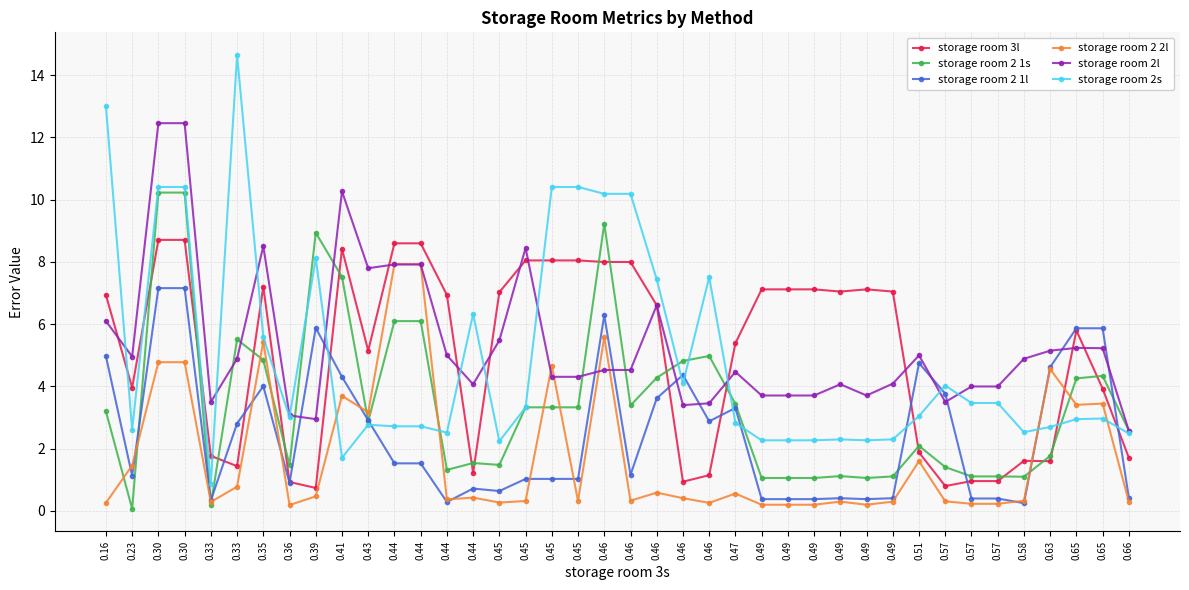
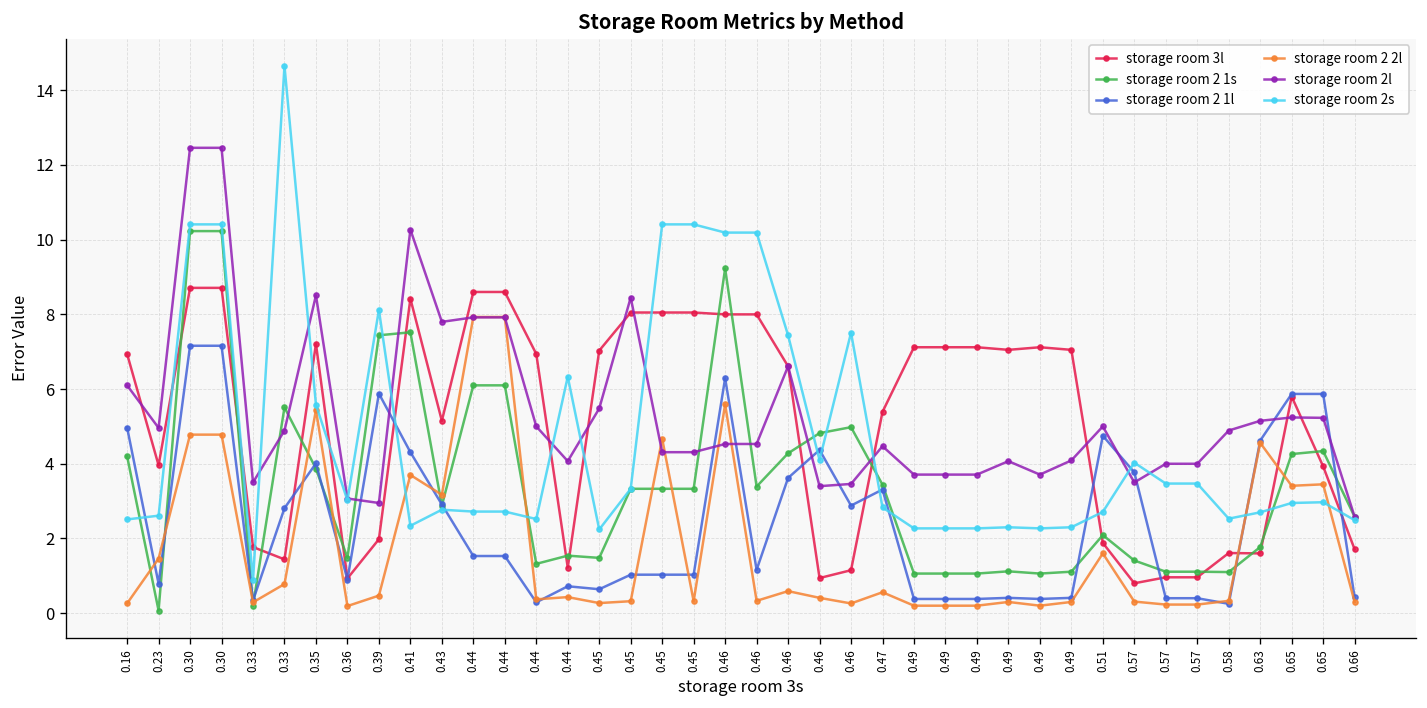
  {
    "storage room 3l": {
      "0.16": 6.9,
      "0.23": 4.0,
      "0.35": 7.2,
-     "0.39": 0.7,
+     "0.39": 2.0,
      "0.41": 8.4,
      "0.43": 5.2,
      "0.47": 5.4,
      "0.51": 1.9,
      "0.58": 1.6,
      "0.63": 1.6,
      "0.66": 1.7
    },
    "storage room 2 1s": {
-     "0.16": 3.2,
+     "0.16": 4.2,
      "0.23": 0.1,
-     "0.35": 4.9,
+     "0.35": 3.9,
      "0.36": 1.5,
-     "0.39": 8.9,
+     "0.39": 7.4,
      "0.41": 7.5,
      "0.47": 3.4,
      "0.51": 2.1,
      "0.58": 1.1,
      "0.63": 1.8
    },
    "storage room 2 1l": {
      "0.16": 5.0,
-     "0.23": 1.1,
+     "0.23": 0.8,
      "0.35": 4.0,
      "0.39": 5.9,
      "0.41": 4.3,
      "0.47": 3.3,
      "0.51": 4.8,
      "0.66": 0.4
    },
    "storage room 2 2l": {
      "0.16": 0.3,
      "0.23": 1.5,
      "0.35": 5.4,
      "0.36": 0.2,
      "0.39": 0.5,
      "0.41": 3.7,
      "0.43": 3.2,
      "0.47": 0.6,
      "0.51": 1.6,
      "0.66": 0.3
    },
    "storage room 2l": {
      "0.16": 6.1,
      "0.23": 5.0,
      "0.35": 8.5,
      "0.39": 3.0,
      "0.41": 10.3,
      "0.43": 7.8,
      "0.47": 4.5,
      "0.51": 5.0,
      "0.58": 4.9,
      "0.63": 5.2
    },
    "storage room 2s": {
-     "0.16": 13.0,
+     "0.16": 2.5,
      "0.23": 2.6,
      "0.35": 5.6,
      "0.39": 8.1,
-     "0.41": 1.7,
+     "0.41": 2.3,
      "0.43": 2.8,
      "0.47": 2.8,
-     "0.51": 3.1,
+     "0.51": 2.7,
      "0.58": 2.5,
      "0.63": 2.7,
      "0.66": 2.5
    }
  }
